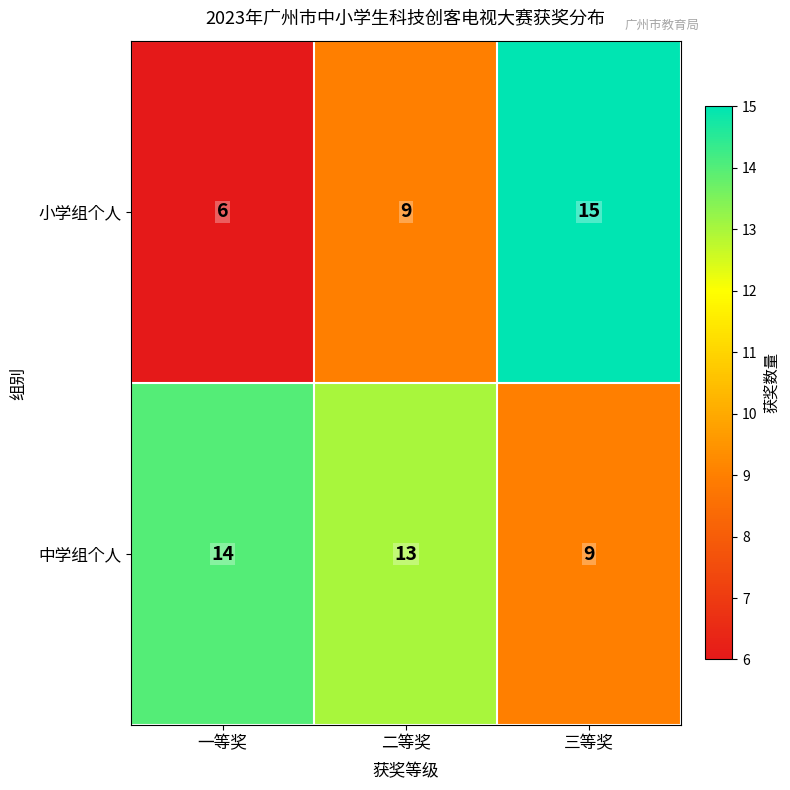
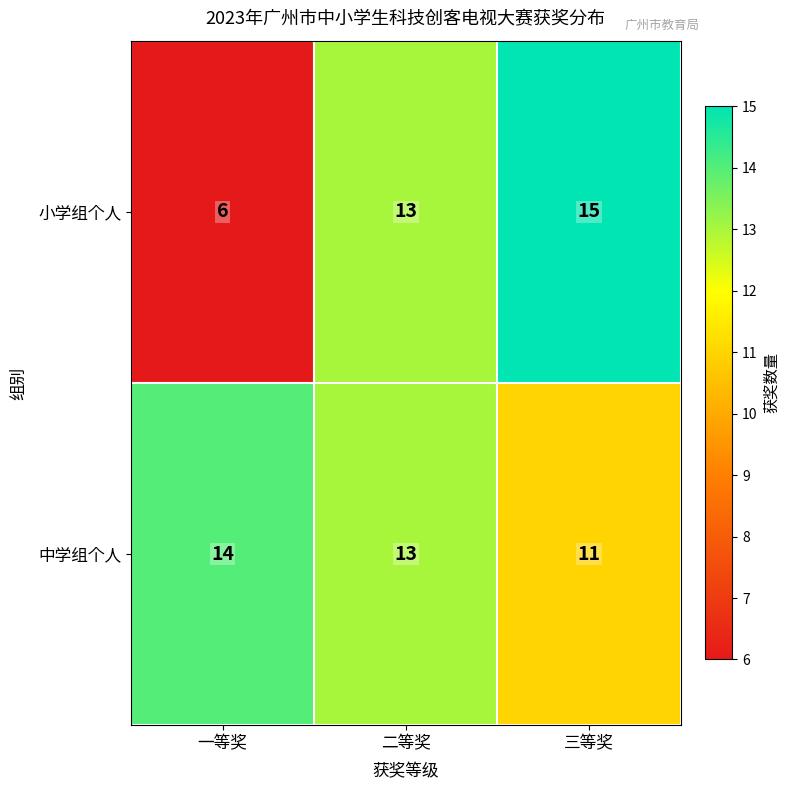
  {
    "小学组个人": {
-     "二等奖": 9
+     "二等奖": 13
    },
    "中学组个人": {
-     "三等奖": 9
+     "三等奖": 11
    }
  }
